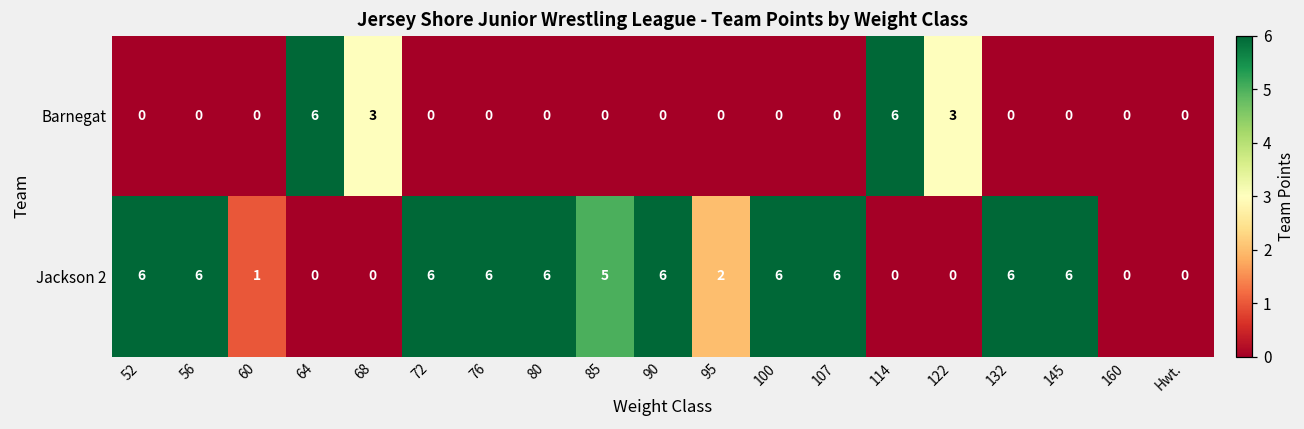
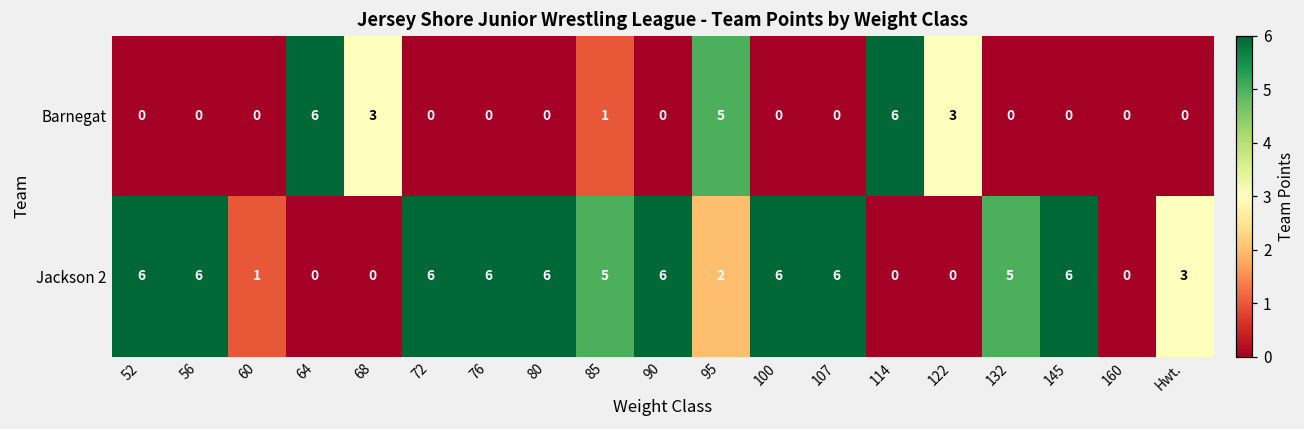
  {
    "Barnegat": {
      "52": 0,
      "56": 0,
      "60": 0,
      "64": 6,
      "68": 3,
      "72": 0,
      "76": 0,
      "80": 0,
-     "85": 0,
+     "85": 1,
      "90": 0,
-     "95": 0,
+     "95": 5,
      "100": 0,
      "107": 0,
      "114": 6,
      "122": 3,
      "132": 0,
      "145": 0,
      "160": 0,
      "Hwt.": 0
    },
    "Jackson 2": {
      "52": 6,
      "56": 6,
      "60": 1,
      "64": 0,
      "68": 0,
      "72": 6,
      "76": 6,
      "80": 6,
      "85": 5,
      "90": 6,
      "95": 2,
      "100": 6,
      "107": 6,
      "114": 0,
      "122": 0,
-     "132": 6,
+     "132": 5,
      "145": 6,
      "160": 0,
-     "Hwt.": 0
+     "Hwt.": 3
    }
  }
